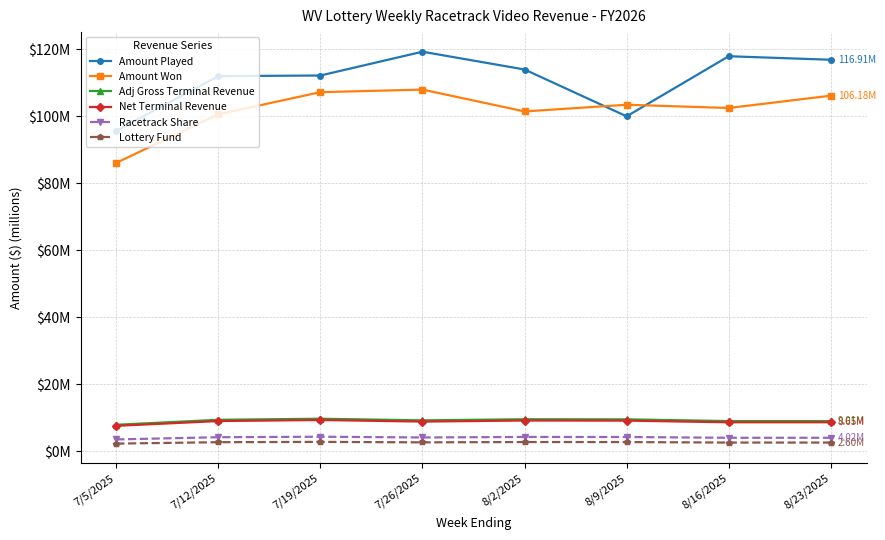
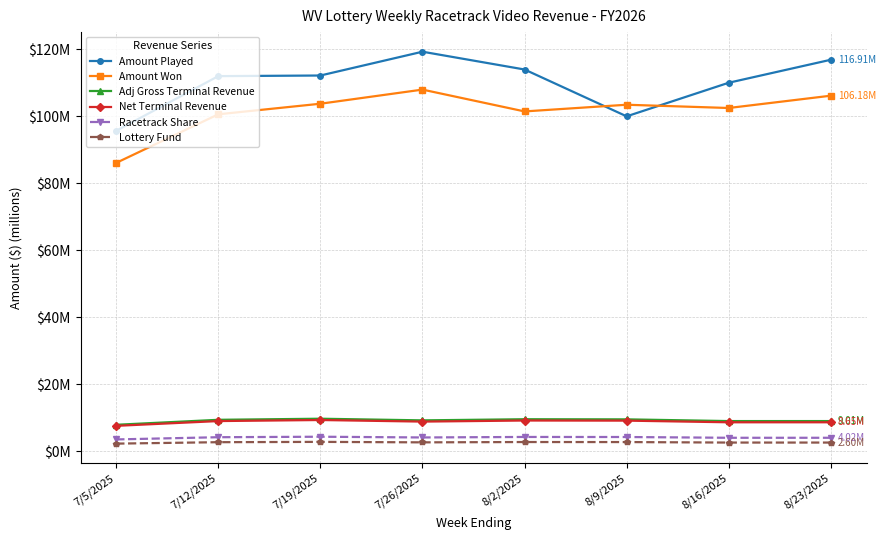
  {
    "Amount Played": {
      "7/19/2025": "$112000000",
      "7/26/2025": "$119000000",
      "8/2/2025": "$114000000",
      "8/9/2025": "$100000000",
-     "8/16/2025": "$118000000"
+     "8/16/2025": "$110000000"
    },
    "Amount Won": {
      "7/5/2025": "$86000000",
-     "7/19/2025": "$107000000",
+     "7/19/2025": "$104000000",
      "7/26/2025": "$108000000",
      "8/2/2025": "$101000000",
      "8/9/2025": "$103000000",
      "8/16/2025": "$103000000"
    },
    "Racetrack Share": {
      "7/5/2025": "$4000000",
      "7/12/2025": "$4000000",
      "7/19/2025": "$4000000",
      "7/26/2025": "$4000000",
      "8/2/2025": "$4000000",
      "8/9/2025": "$4000000",
      "8/16/2025": "$4000000"
    },
    "Lottery Fund": {
      "7/5/2025": "$2000000",
      "7/12/2025": "$3000000",
      "7/19/2025": "$3000000",
      "7/26/2025": "$3000000",
      "8/2/2025": "$3000000",
      "8/9/2025": "$3000000",
      "8/16/2025": "$3000000"
    }
  }
